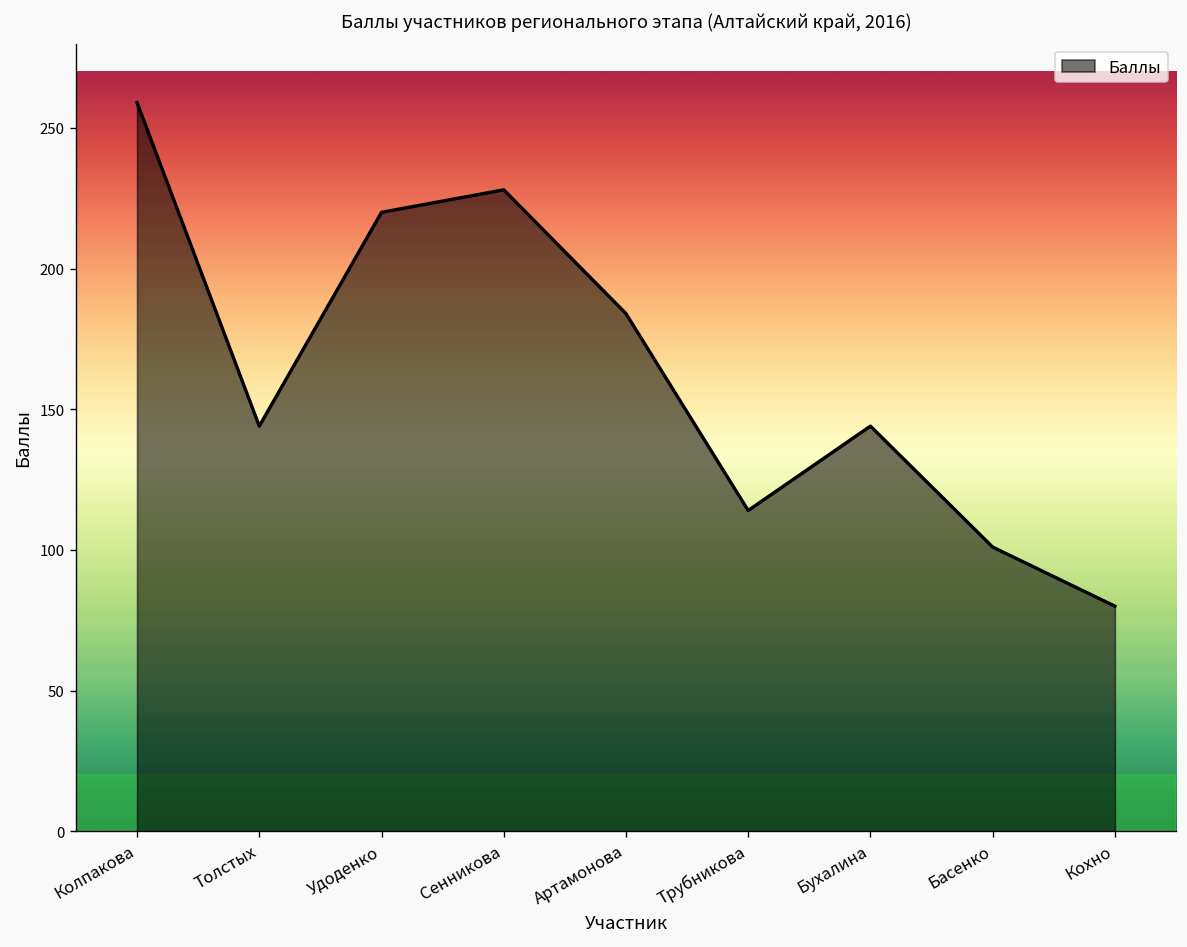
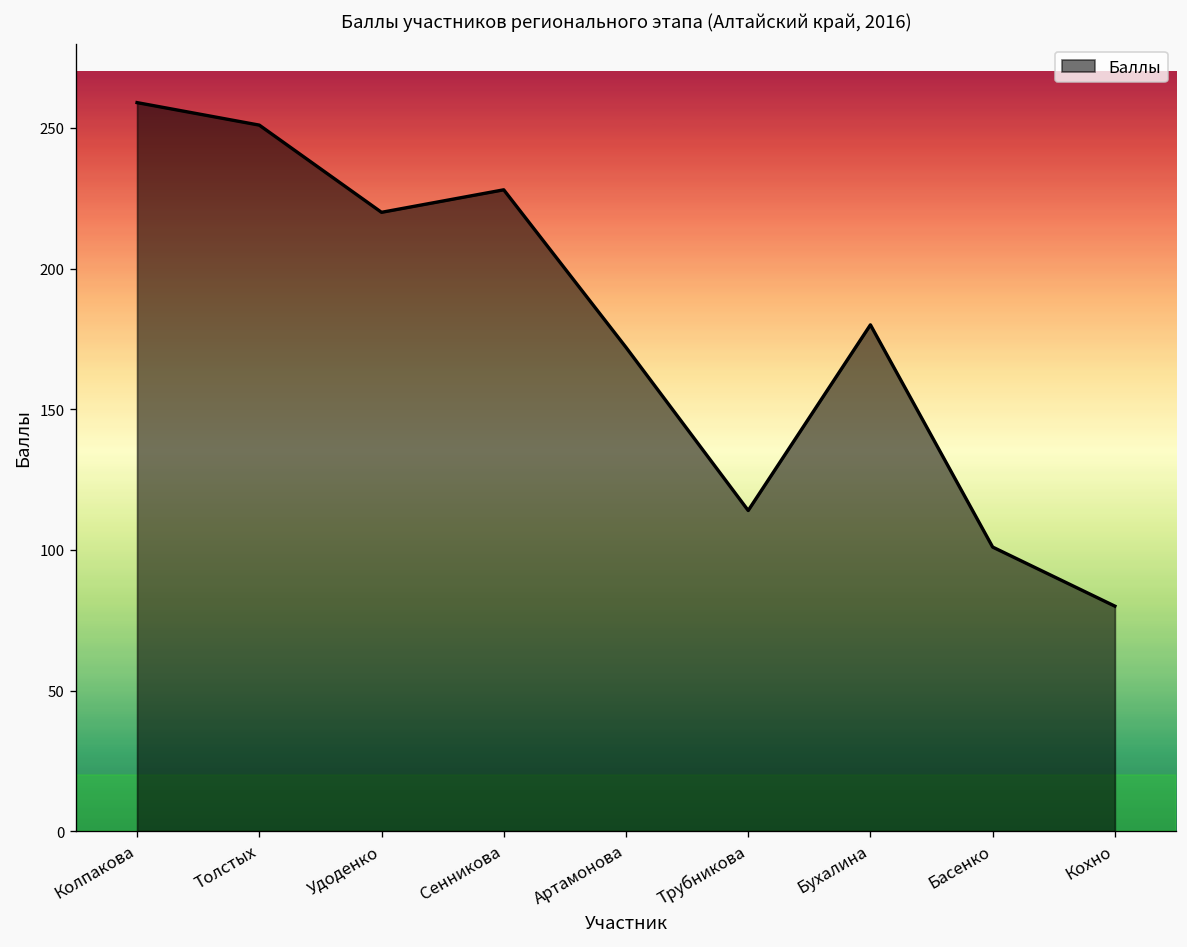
  {
    "Колпакова": 259,
-   "Толстых": 144,
+   "Толстых": 251,
    "Удоденко": 220,
    "Сенникова": 228,
-   "Артамонова": 184,
+   "Артамонова": 172,
    "Трубникова": 114,
-   "Бухалина": 144,
+   "Бухалина": 180,
    "Басенко": 101,
    "Кохно": 80
  }
